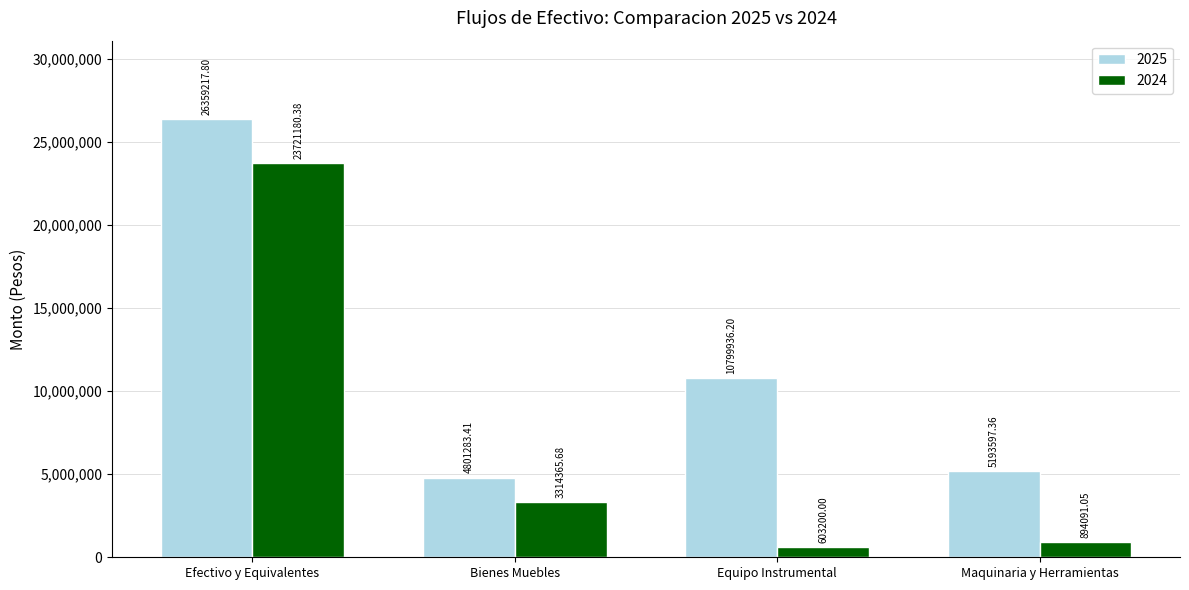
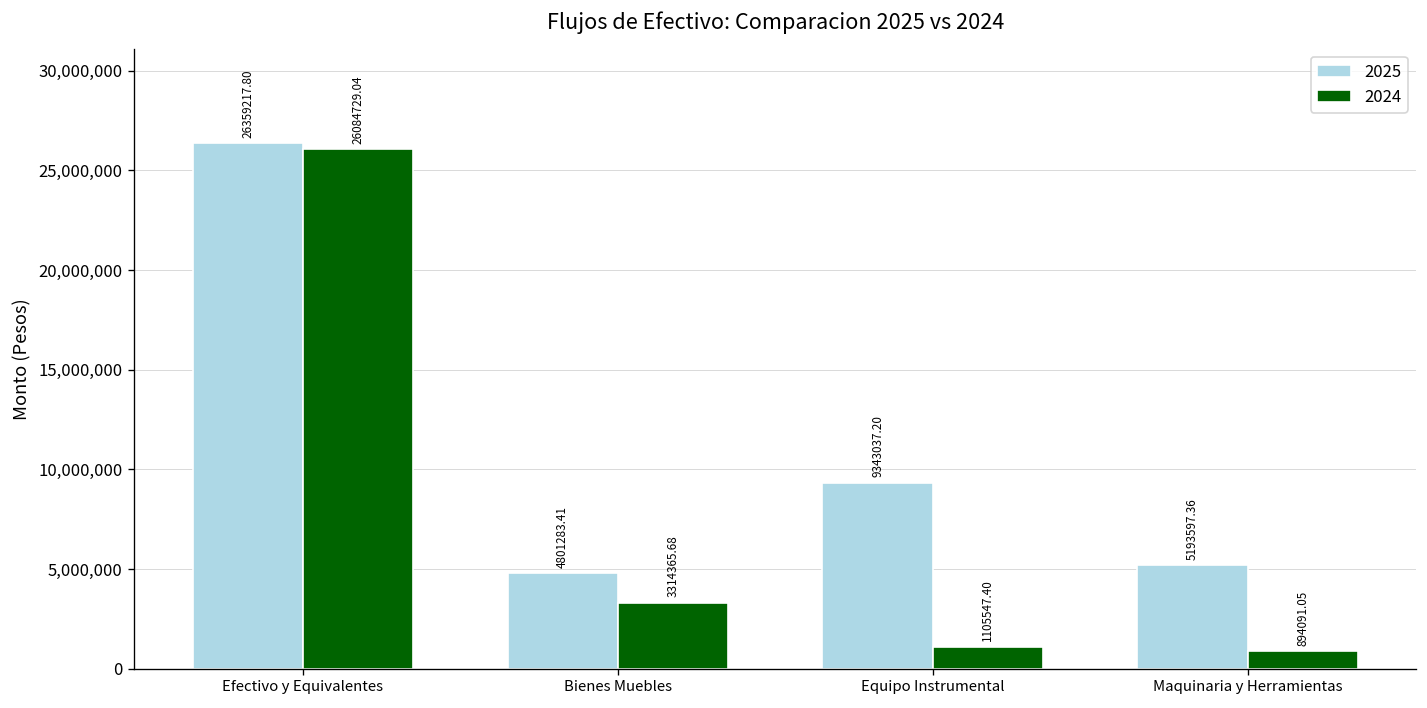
  {
    "2025": {
      "Efectivo y Equivalentes": 26359217.80,
      "Bienes Muebles": 4801283.41,
-     "Equipo Instrumental": 10799936.20,
+     "Equipo Instrumental": 9343037.20,
      "Maquinaria y Herramientas": 5193597.36
    },
    "2024": {
-     "Efectivo y Equivalentes": 23721180.38,
+     "Efectivo y Equivalentes": 26084729.04,
      "Bienes Muebles": 3314365.68,
-     "Equipo Instrumental": 603200.00,
+     "Equipo Instrumental": 1105547.40,
      "Maquinaria y Herramientas": 894091.05
    }
  }
